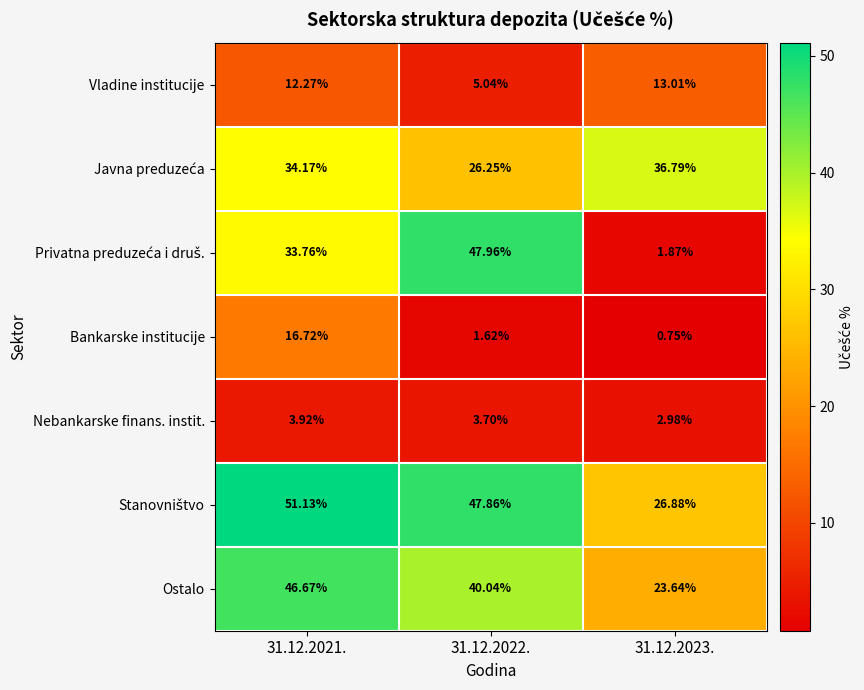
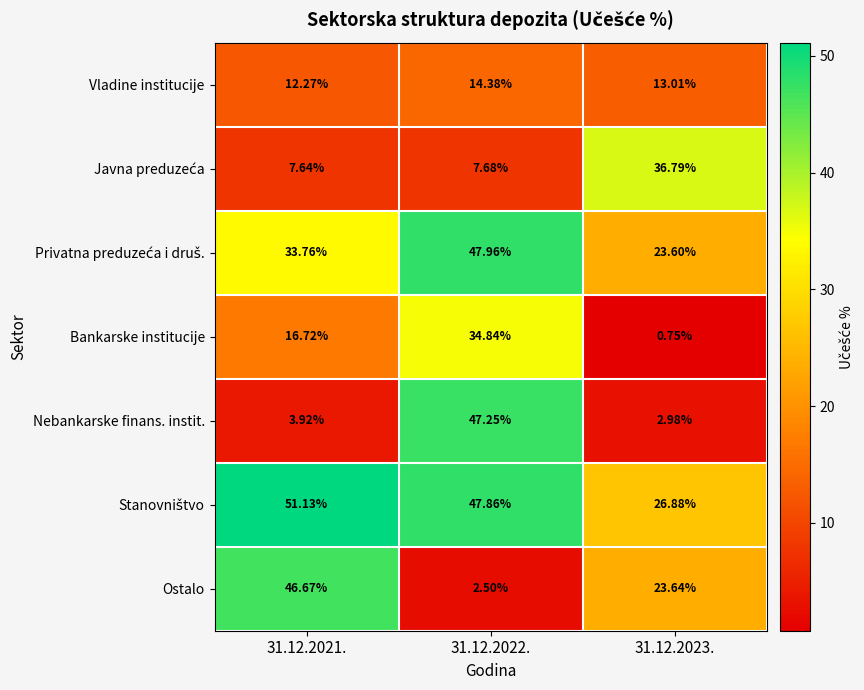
  {
    "Vladine institucije": {
      "31.12.2021.": "12.27%",
-     "31.12.2022.": "5.04%",
+     "31.12.2022.": "14.38%",
      "31.12.2023.": "13.01%"
    },
    "Javna preduzeća": {
-     "31.12.2021.": "34.17%",
-     "31.12.2022.": "26.25%",
+     "31.12.2021.": "7.64%",
+     "31.12.2022.": "7.68%",
      "31.12.2023.": "36.79%"
    },
    "Privatna preduzeća i druš.": {
      "31.12.2021.": "33.76%",
      "31.12.2022.": "47.96%",
-     "31.12.2023.": "1.87%"
+     "31.12.2023.": "23.60%"
    },
    "Bankarske institucije": {
      "31.12.2021.": "16.72%",
-     "31.12.2022.": "1.62%",
+     "31.12.2022.": "34.84%",
      "31.12.2023.": "0.75%"
    },
    "Nebankarske finans. instit.": {
      "31.12.2021.": "3.92%",
-     "31.12.2022.": "3.70%",
+     "31.12.2022.": "47.25%",
      "31.12.2023.": "2.98%"
    },
    "Stanovništvo": {
      "31.12.2021.": "51.13%",
      "31.12.2022.": "47.86%",
      "31.12.2023.": "26.88%"
    },
    "Ostalo": {
      "31.12.2021.": "46.67%",
-     "31.12.2022.": "40.04%",
+     "31.12.2022.": "2.50%",
      "31.12.2023.": "23.64%"
    }
  }
